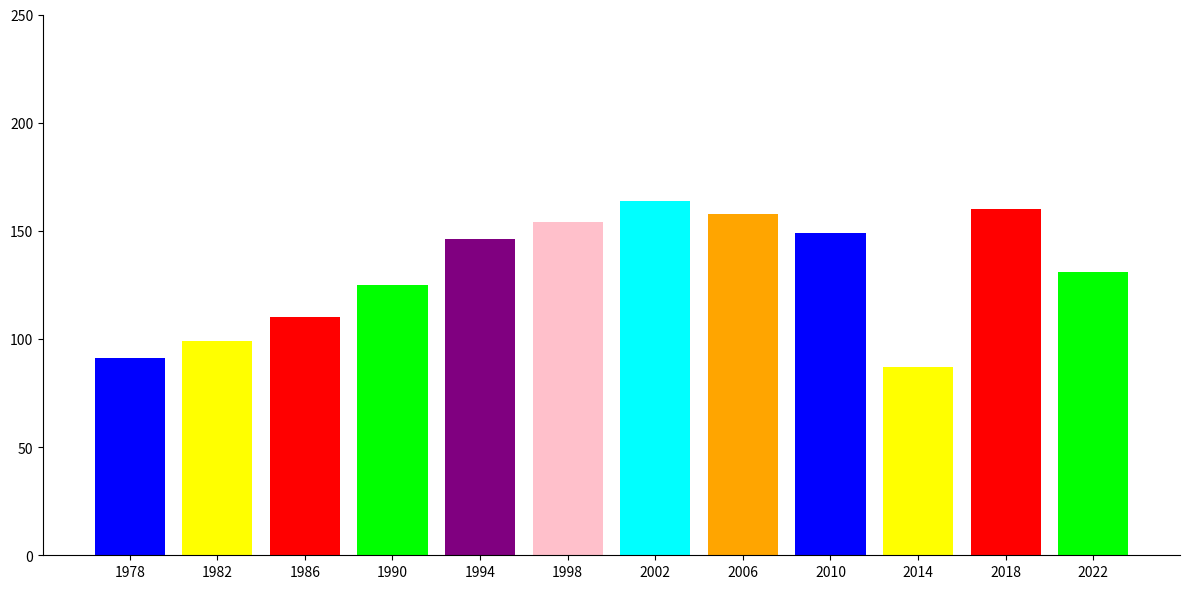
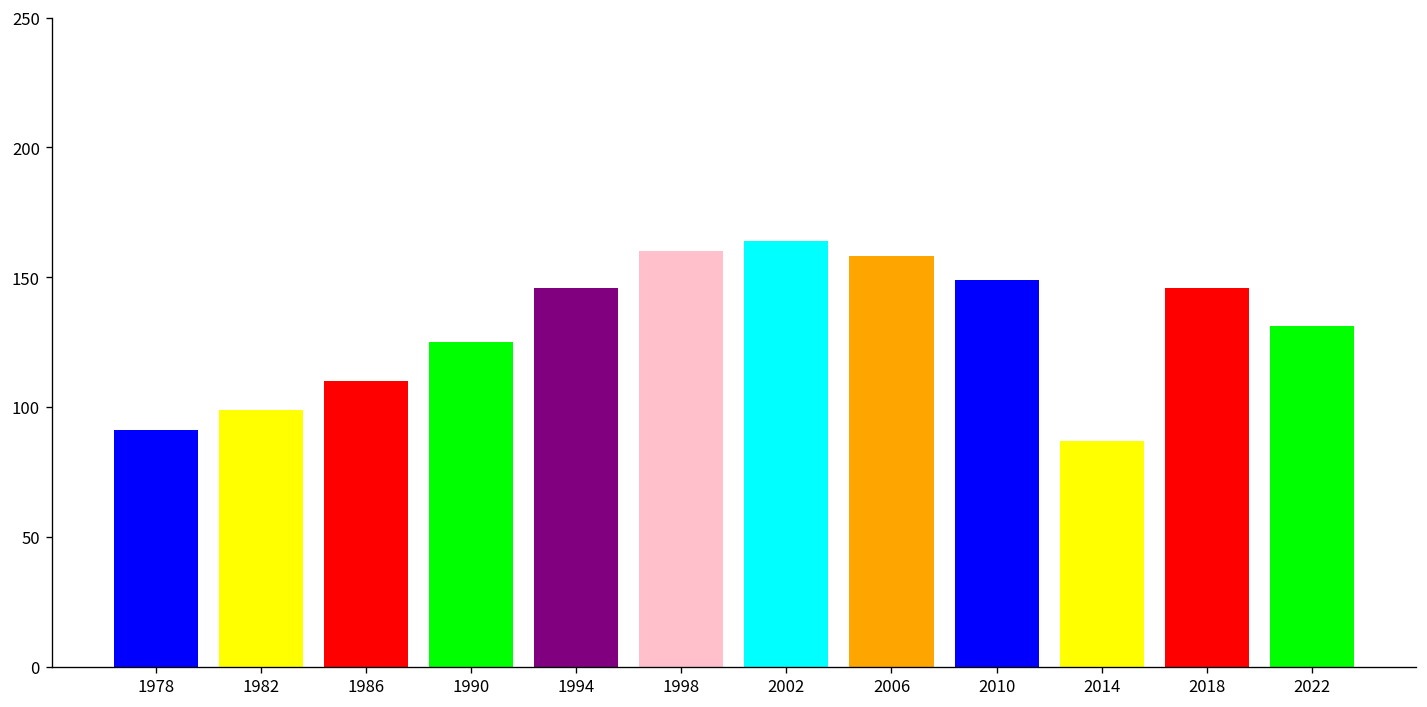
  {
    "1978": 91,
    "1982": 99,
    "1986": 110,
    "1990": 125,
    "1994": 146,
-   "1998": 154,
+   "1998": 160,
    "2002": 164,
    "2006": 158,
    "2010": 149,
    "2014": 87,
-   "2018": 160,
+   "2018": 146,
    "2022": 131
  }
